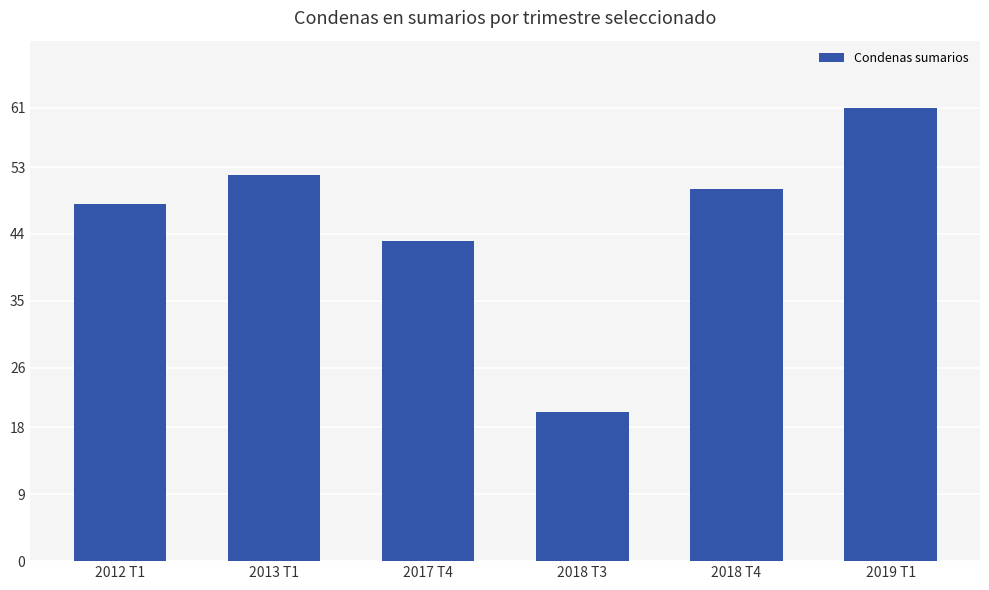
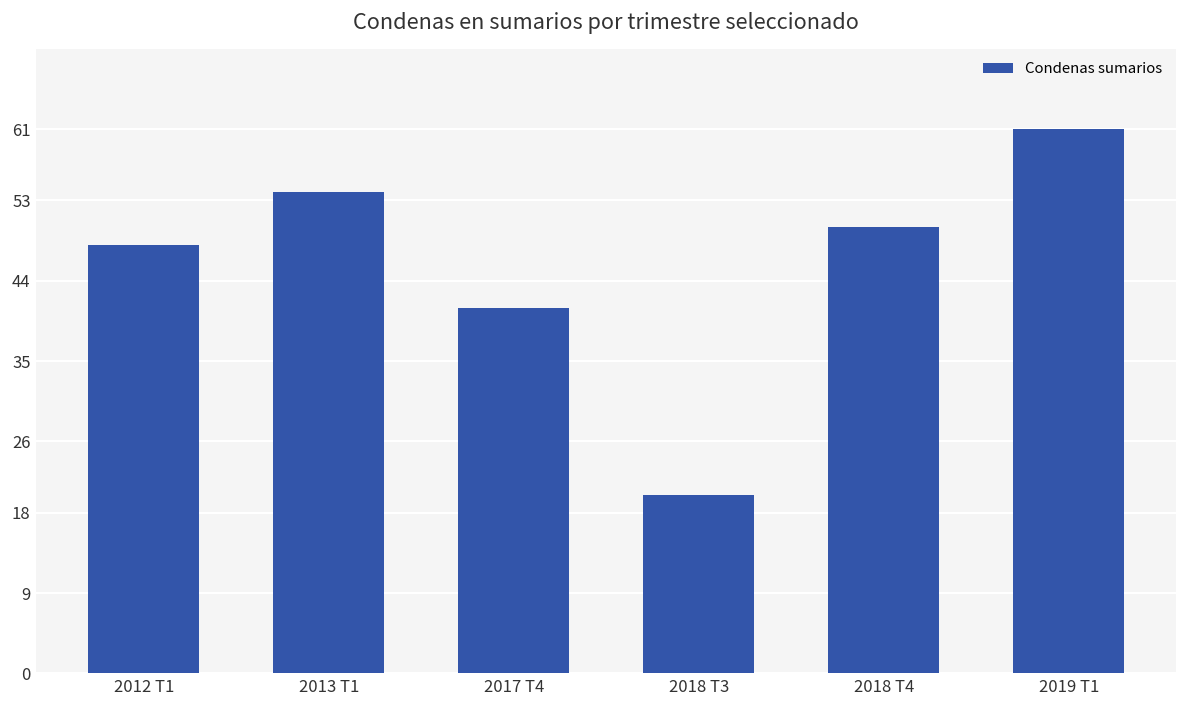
  {
    "2012 T1": 48,
-   "2013 T1": 52,
-   "2017 T4": 43,
+   "2013 T1": 54,
+   "2017 T4": 41,
    "2018 T3": 20,
    "2018 T4": 50,
    "2019 T1": 61
  }
